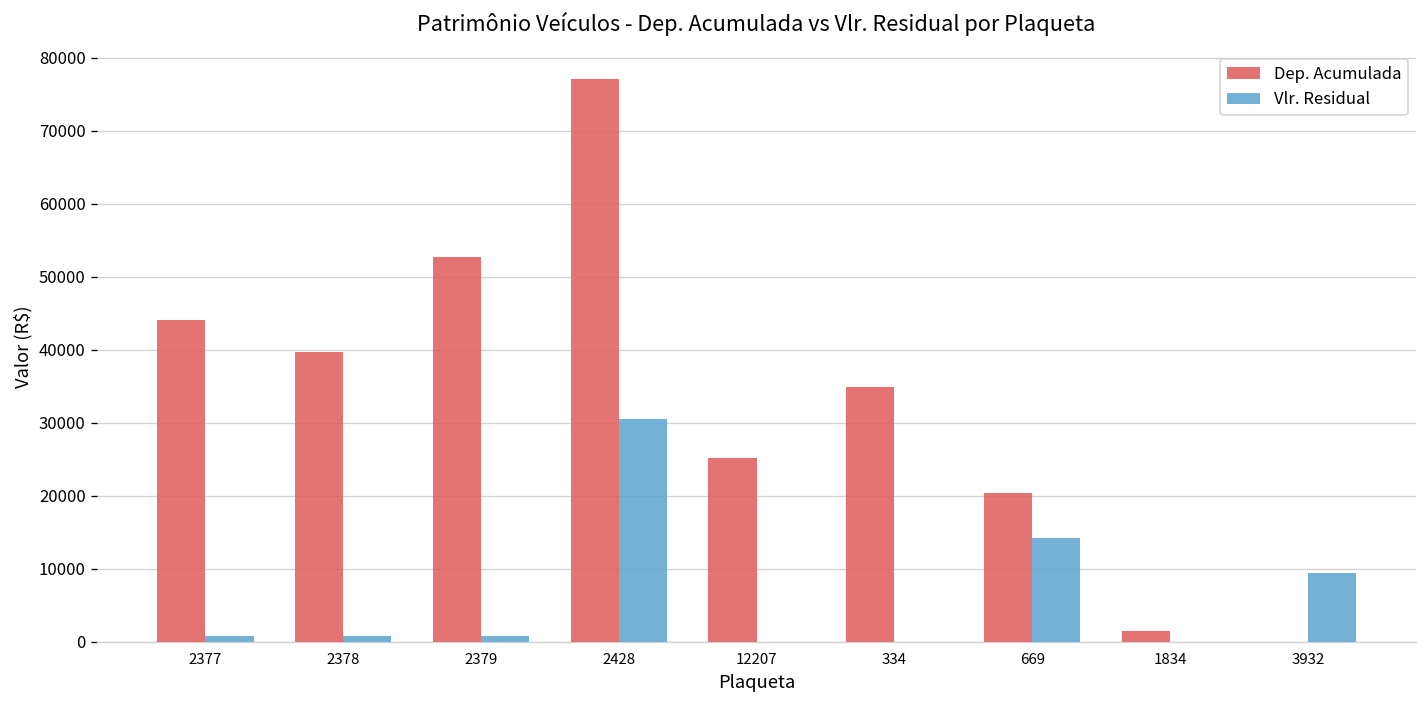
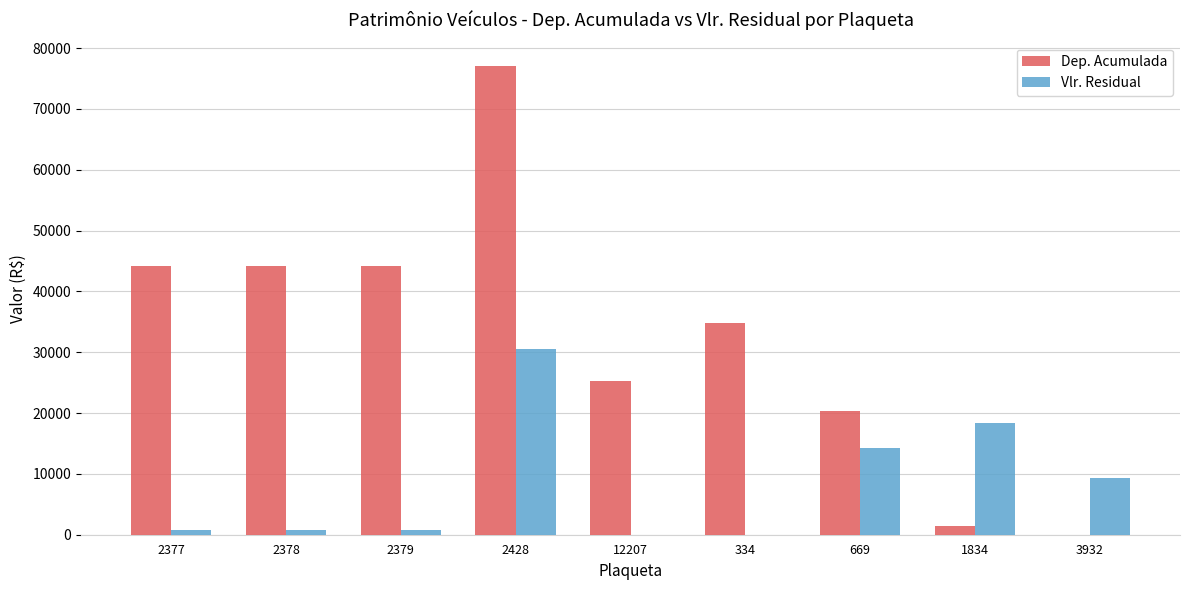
  {
    "Dep. Acumulada": {
      "2377": 44000,
-     "2378": 40000,
-     "2379": 53000,
+     "2378": 44000,
+     "2379": 44000,
      "2428": 77000,
      "12207": 25000,
      "334": 35000,
      "669": 20000,
      "1834": 2000,
      "3932": 0
    },
    "Vlr. Residual": {
      "2377": 1000,
      "2378": 1000,
      "2379": 1000,
      "2428": 30000,
      "12207": 0,
      "334": 0,
      "669": 14000,
-     "1834": 0,
+     "1834": 18000,
      "3932": 9000
    }
  }
